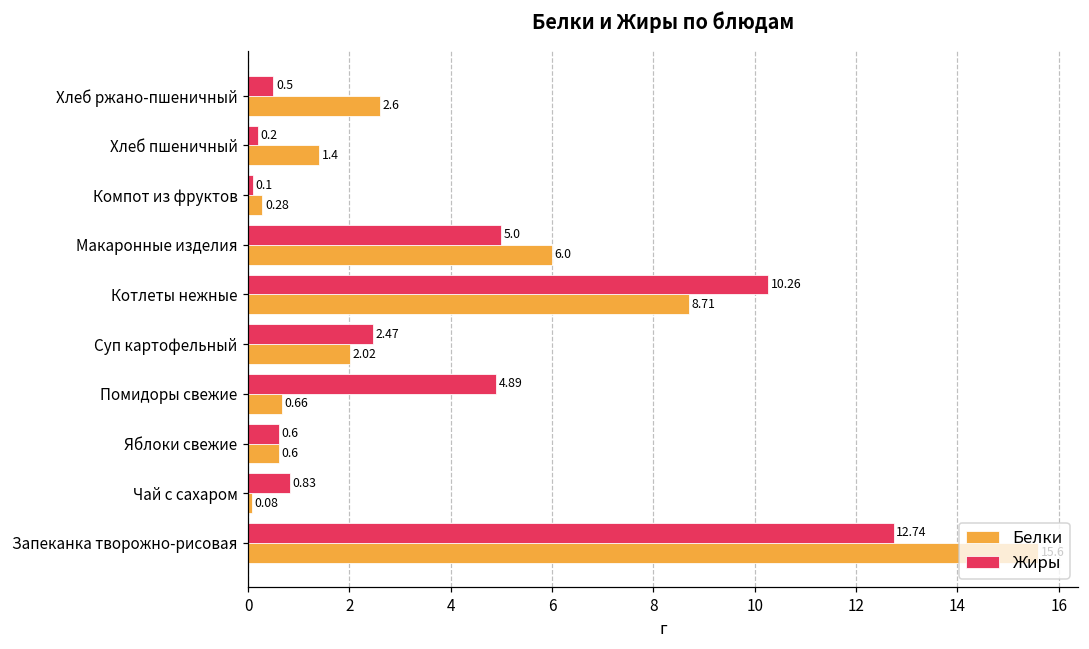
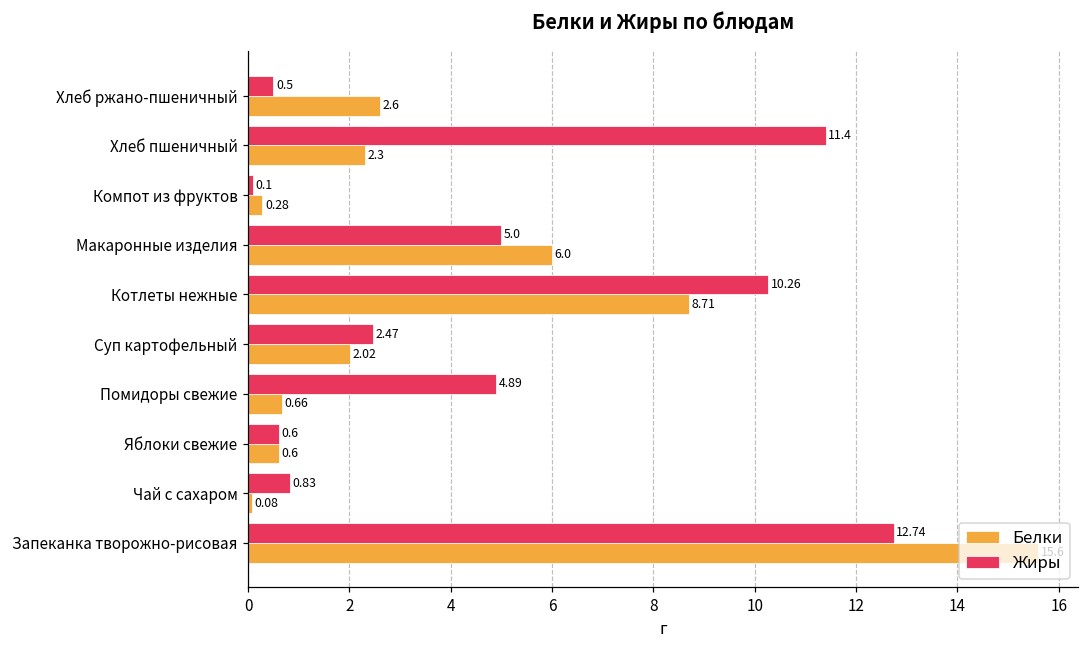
  {
    "Белки": {
      "Хлеб ржано-пшеничный": 2.6,
-     "Хлеб пшеничный": 1.4,
+     "Хлеб пшеничный": 2.3,
      "Компот из фруктов": 0.28,
      "Макаронные изделия": 6.0,
      "Котлеты нежные": 8.71,
      "Суп картофельный": 2.02,
      "Помидоры свежие": 0.66,
      "Яблоки свежие": 0.6,
      "Чай с сахаром": 0.08
    },
    "Жиры": {
      "Хлеб ржано-пшеничный": 0.5,
-     "Хлеб пшеничный": 0.2,
+     "Хлеб пшеничный": 11.4,
      "Компот из фруктов": 0.1,
      "Макаронные изделия": 5.0,
      "Котлеты нежные": 10.26,
      "Суп картофельный": 2.47,
      "Помидоры свежие": 4.89,
      "Яблоки свежие": 0.6,
      "Чай с сахаром": 0.83,
      "Запеканка творожно-рисовая": 12.74
    }
  }
